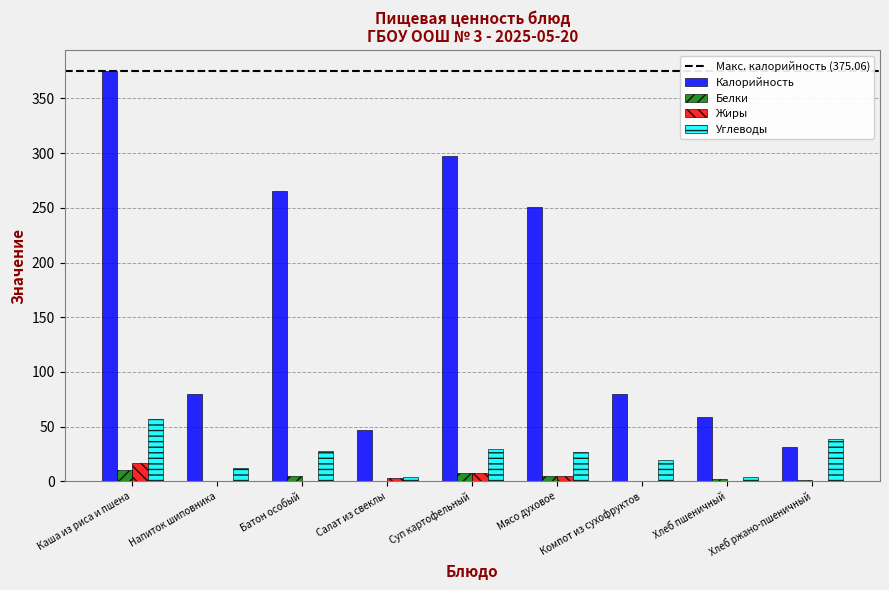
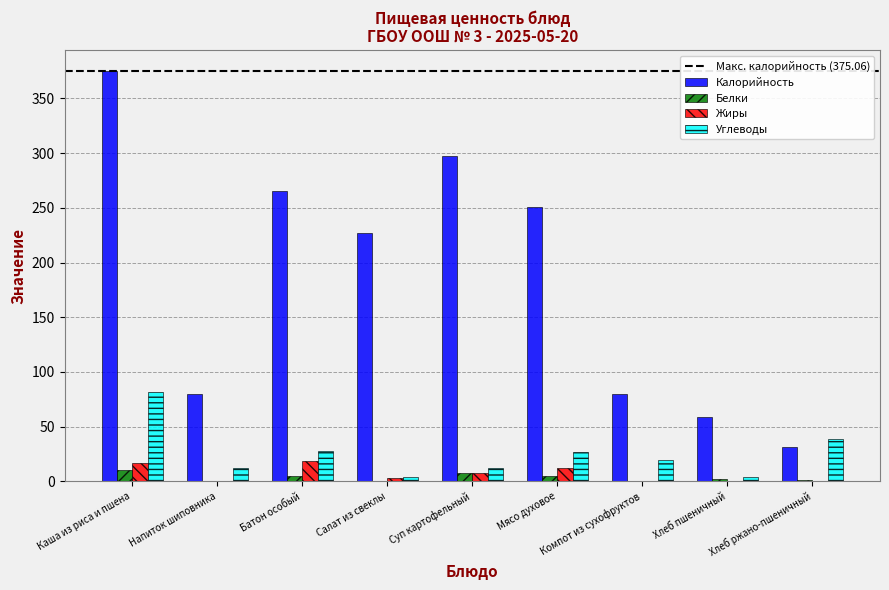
  {
    "Калорийность": {
      "Каша из риса и пшена": 375,
      "Напиток шиповника": 80,
      "Батон особый": 266,
-     "Салат из свеклы": 47,
+     "Салат из свеклы": 227,
      "Суп картофельный": 297,
      "Мясо духовое": 251,
      "Компот из сухофруктов": 80,
      "Хлеб пшеничный": 58,
      "Хлеб ржано-пшеничный": 32
    },
    "Белки": {
      "Каша из риса и пшена": 10,
      "Батон особый": 5,
      "Суп картофельный": 7,
      "Мясо духовое": 5
    },
    "Жиры": {
      "Каша из риса и пшена": 17,
-     "Батон особый": 1,
+     "Батон особый": 18,
      "Салат из свеклы": 3,
      "Суп картофельный": 8,
-     "Мясо духовое": 5
+     "Мясо духовое": 12
    },
    "Углеводы": {
-     "Каша из риса и пшена": 57,
+     "Каша из риса и пшена": 81,
      "Напиток шиповника": 12,
      "Батон особый": 28,
      "Салат из свеклы": 4,
-     "Суп картофельный": 29,
+     "Суп картофельный": 12,
      "Мясо духовое": 27,
      "Компот из сухофруктов": 20,
      "Хлеб пшеничный": 4,
      "Хлеб ржано-пшеничный": 39
    }
  }
